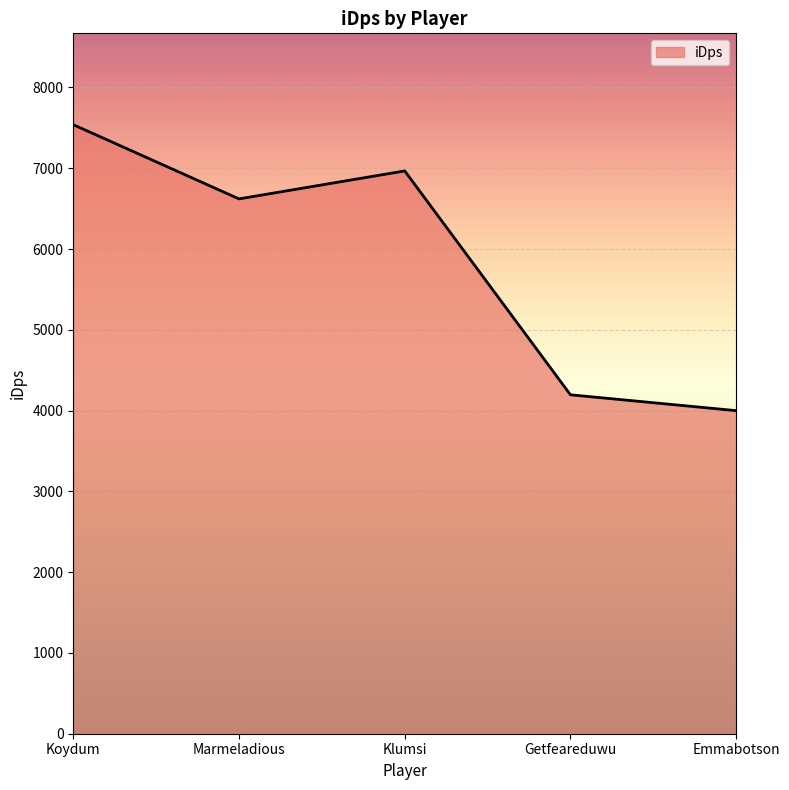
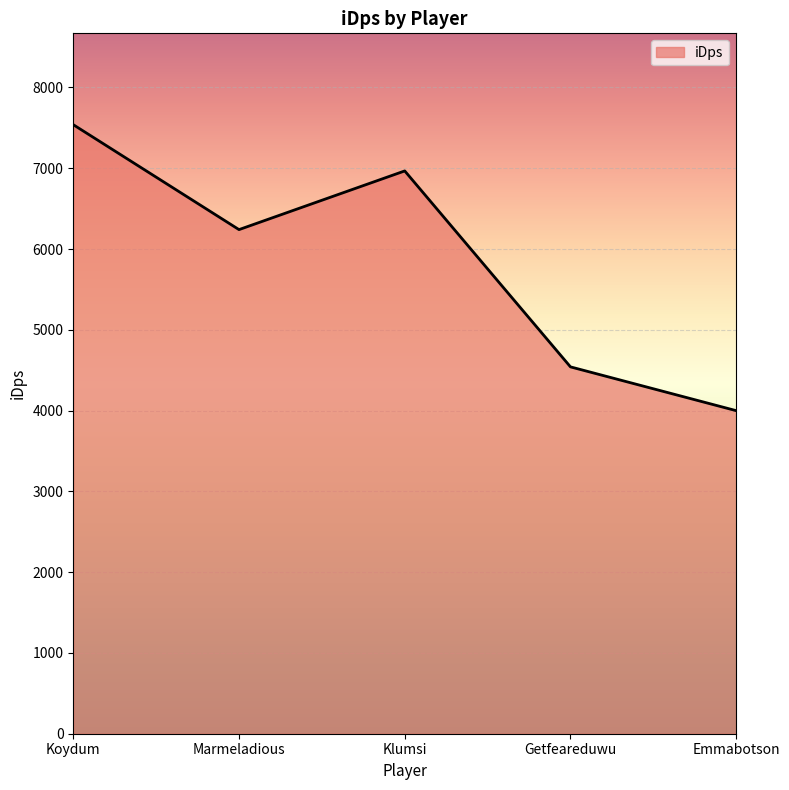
  {
    "Koydum": 7500,
-   "Marmeladious": 6600,
+   "Marmeladious": 6200,
    "Klumsi": 7000,
-   "Getfeareduwu": 4200,
+   "Getfeareduwu": 4500,
    "Emmabotson": 4000
  }
